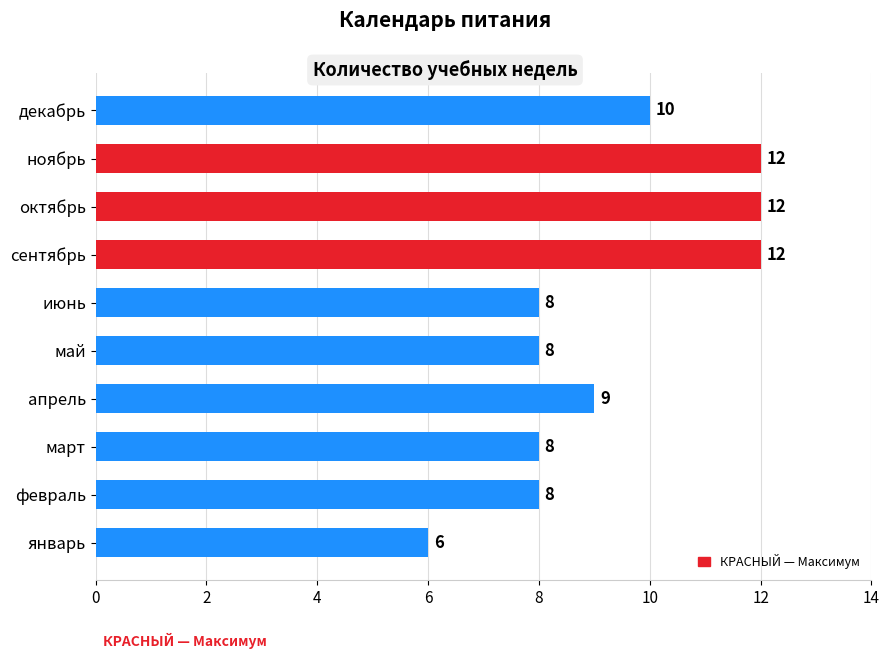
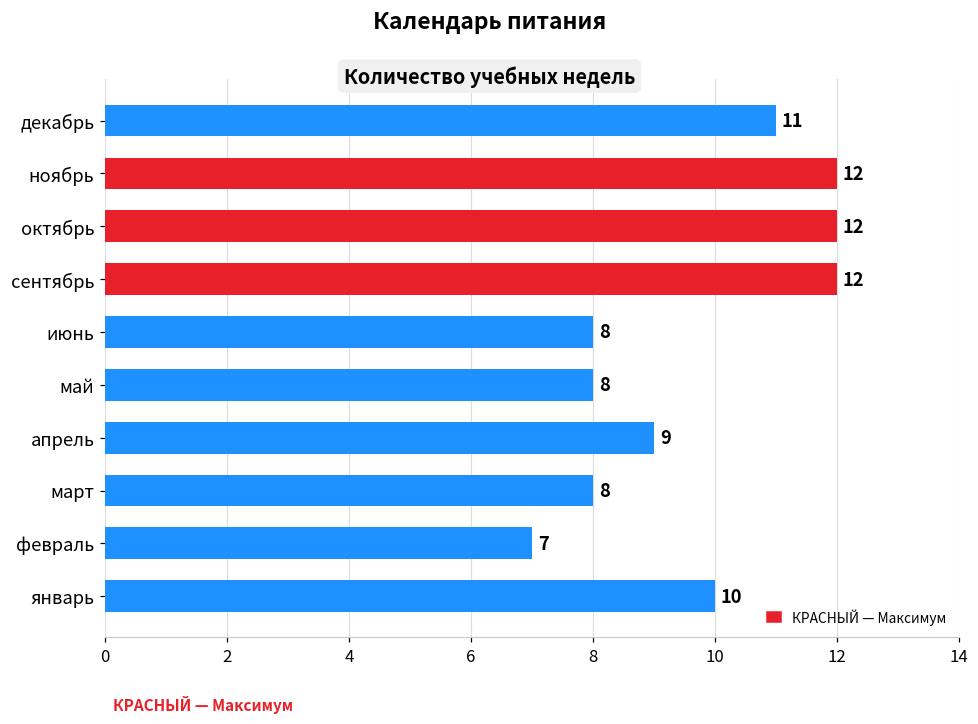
  {
-   "декабрь": 10,
+   "декабрь": 11,
    "ноябрь": 12,
    "октябрь": 12,
    "сентябрь": 12,
    "июнь": 8,
    "май": 8,
    "апрель": 9,
    "март": 8,
-   "февраль": 8,
-   "январь": 6
+   "февраль": 7,
+   "январь": 10
  }
